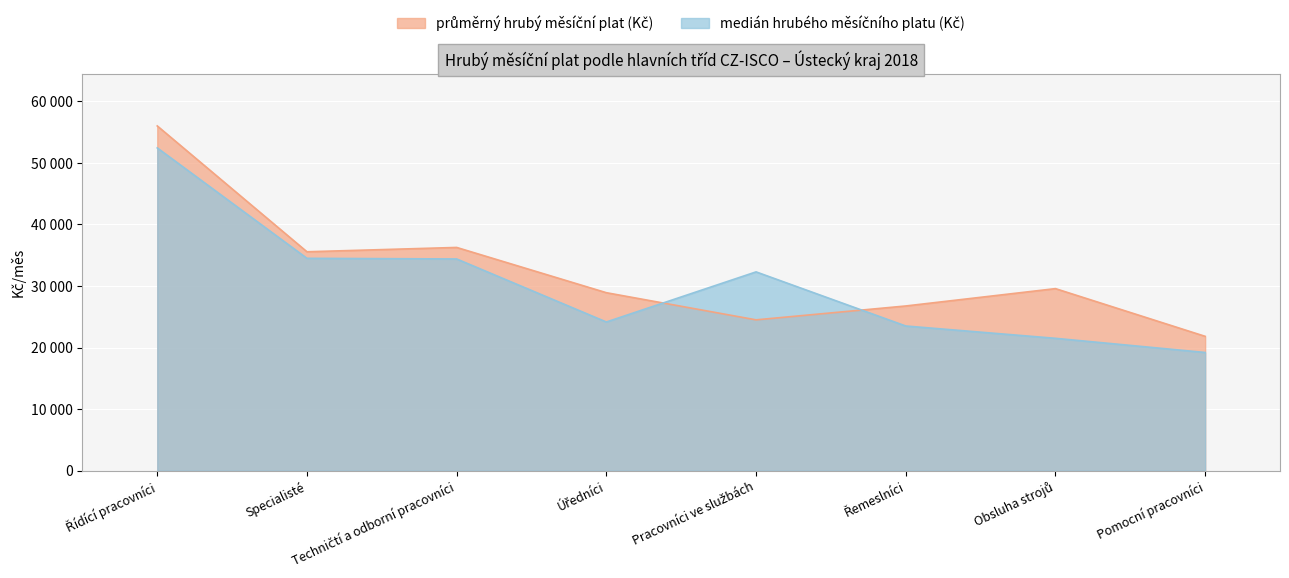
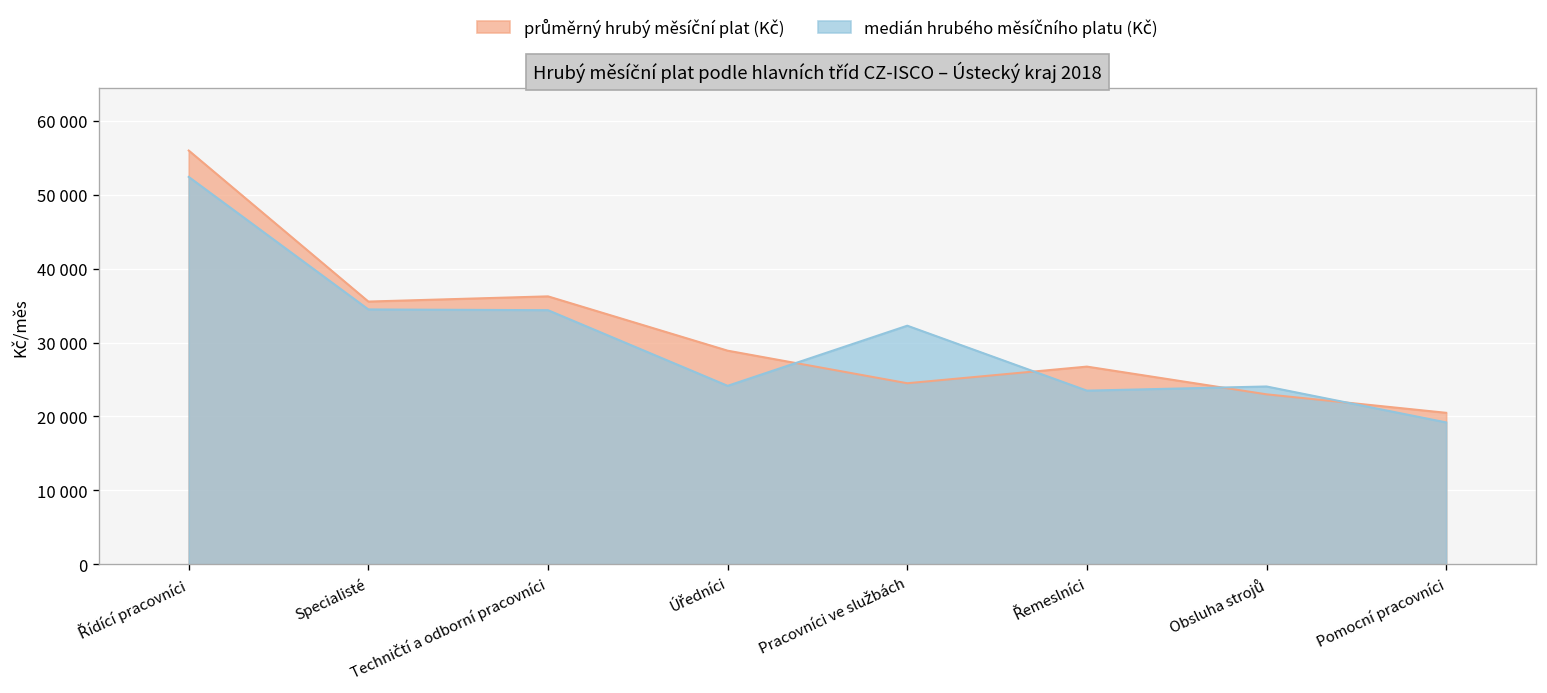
  {
    "průměrný hrubý měsíční plat (Kč)": {
      "Řídící pracovníci": 56000,
      "Specialisté": 36000,
      "Techničtí a odborní pracovníci": 36000,
      "Úředníci": 29000,
      "Pracovníci ve službách": 25000,
      "Řemeslníci": 27000,
-     "Obsluha strojů": 30000,
-     "Pomocní pracovníci": 22000
+     "Obsluha strojů": 23000,
+     "Pomocní pracovníci": 21000
    },
    "medián hrubého měsíčního platu (Kč)": {
      "Řídící pracovníci": 52000,
      "Specialisté": 34000,
      "Techničtí a odborní pracovníci": 34000,
      "Úředníci": 24000,
      "Pracovníci ve službách": 32000,
      "Řemeslníci": 24000,
-     "Obsluha strojů": 22000,
+     "Obsluha strojů": 24000,
      "Pomocní pracovníci": 19000
    }
  }
